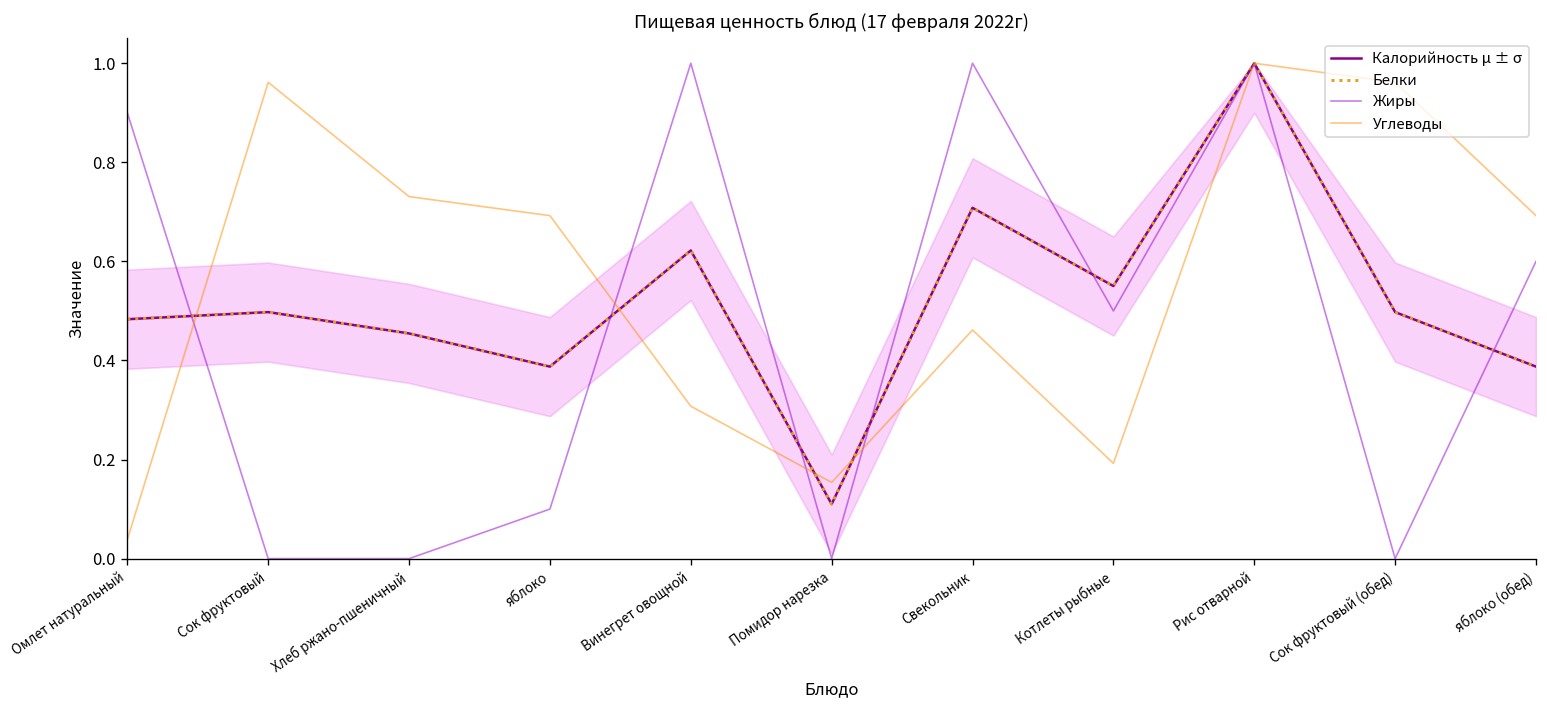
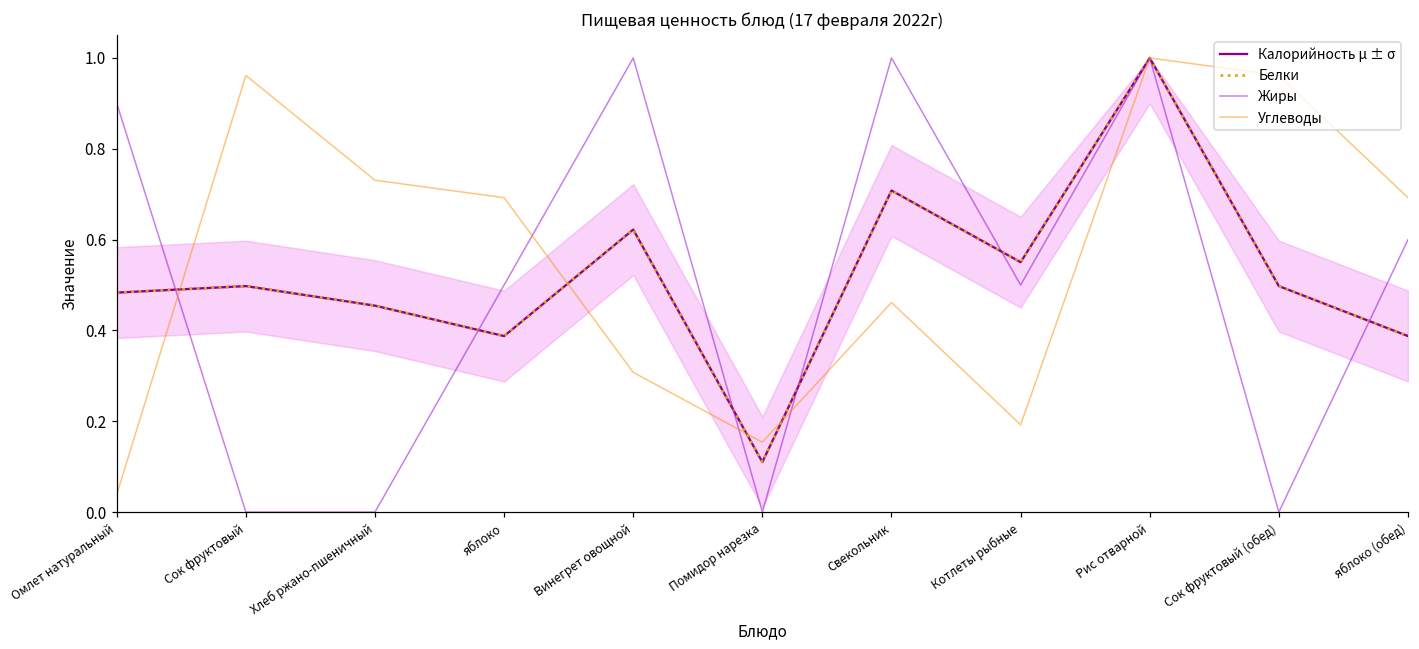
  {
    "Жиры": {
      "Омлет натуральный": 0.90,
      "Сок фруктовый": 0.00,
      "Хлеб ржано-пшеничный": 0.00,
-     "яблоко": 0.10,
+     "яблоко": 0.50,
      "Винегрет овощной": 1.00,
      "Помидор нарезка": 0.00,
      "Свекольник": 1.00,
      "Котлеты рыбные": 0.50,
      "Сок фруктовый (обед)": 0.00,
      "яблоко (обед)": 0.60
    }
  }
